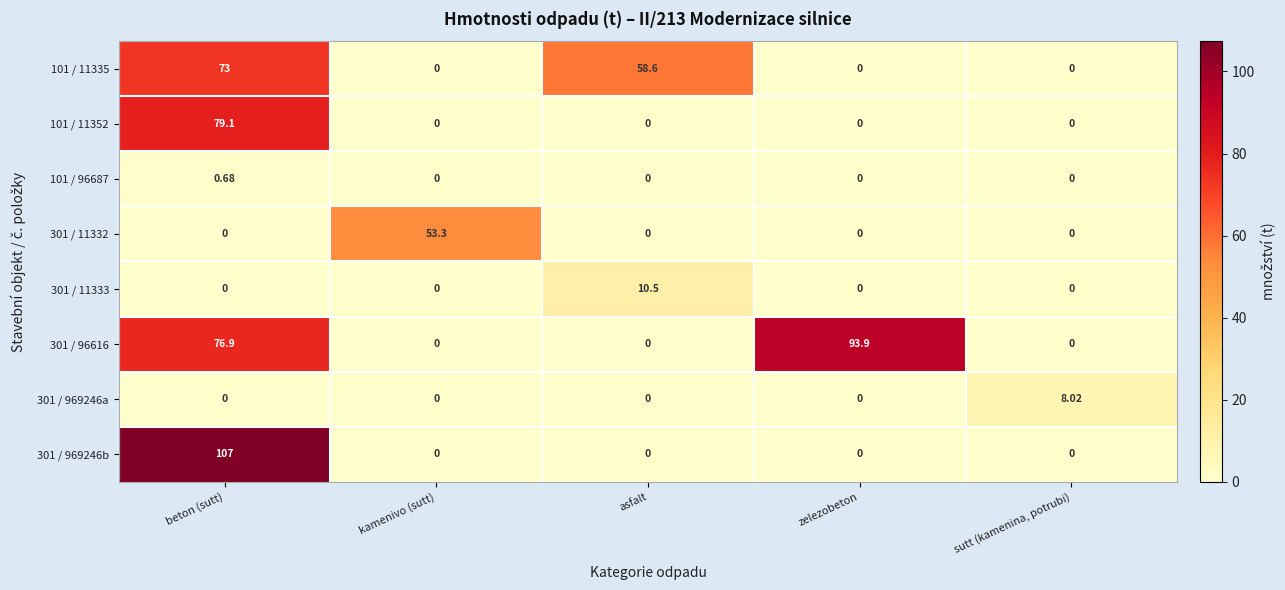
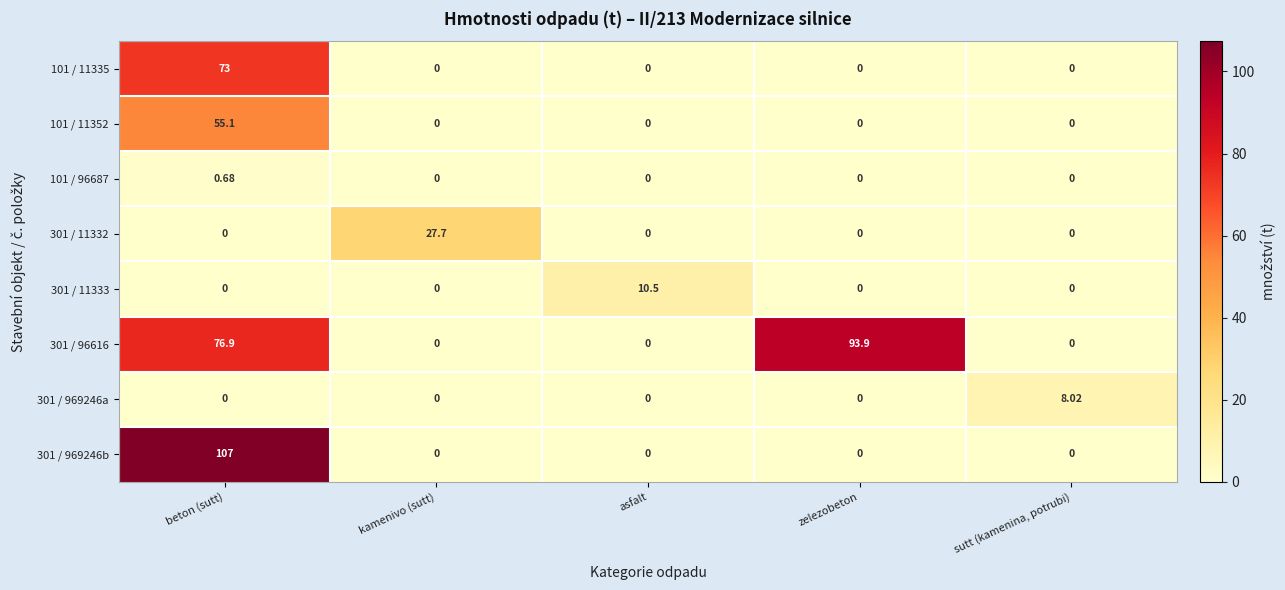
  {
    "101 / 11335": {
      "beton (sutt)": 73,
      "kamenivo (sutt)": 0,
-     "asfalt": 58.6,
+     "asfalt": 0,
      "zelezobeton": 0,
      "sutt (kamenina, potrubi)": 0
    },
    "101 / 11352": {
-     "beton (sutt)": 79.1,
+     "beton (sutt)": 55.1,
      "kamenivo (sutt)": 0,
      "asfalt": 0,
      "zelezobeton": 0,
      "sutt (kamenina, potrubi)": 0
    },
    "101 / 96687": {
      "beton (sutt)": 0.68,
      "kamenivo (sutt)": 0,
      "asfalt": 0,
      "zelezobeton": 0,
      "sutt (kamenina, potrubi)": 0
    },
    "301 / 11332": {
      "beton (sutt)": 0,
-     "kamenivo (sutt)": 53.3,
+     "kamenivo (sutt)": 27.7,
      "asfalt": 0,
      "zelezobeton": 0,
      "sutt (kamenina, potrubi)": 0
    },
    "301 / 11333": {
      "beton (sutt)": 0,
      "kamenivo (sutt)": 0,
      "asfalt": 10.5,
      "zelezobeton": 0,
      "sutt (kamenina, potrubi)": 0
    },
    "301 / 96616": {
      "beton (sutt)": 76.9,
      "kamenivo (sutt)": 0,
      "asfalt": 0,
      "zelezobeton": 93.9,
      "sutt (kamenina, potrubi)": 0
    },
    "301 / 969246a": {
      "beton (sutt)": 0,
      "kamenivo (sutt)": 0,
      "asfalt": 0,
      "zelezobeton": 0,
      "sutt (kamenina, potrubi)": 8.02
    },
    "301 / 969246b": {
      "beton (sutt)": 107,
      "kamenivo (sutt)": 0,
      "asfalt": 0,
      "zelezobeton": 0,
      "sutt (kamenina, potrubi)": 0
    }
  }
